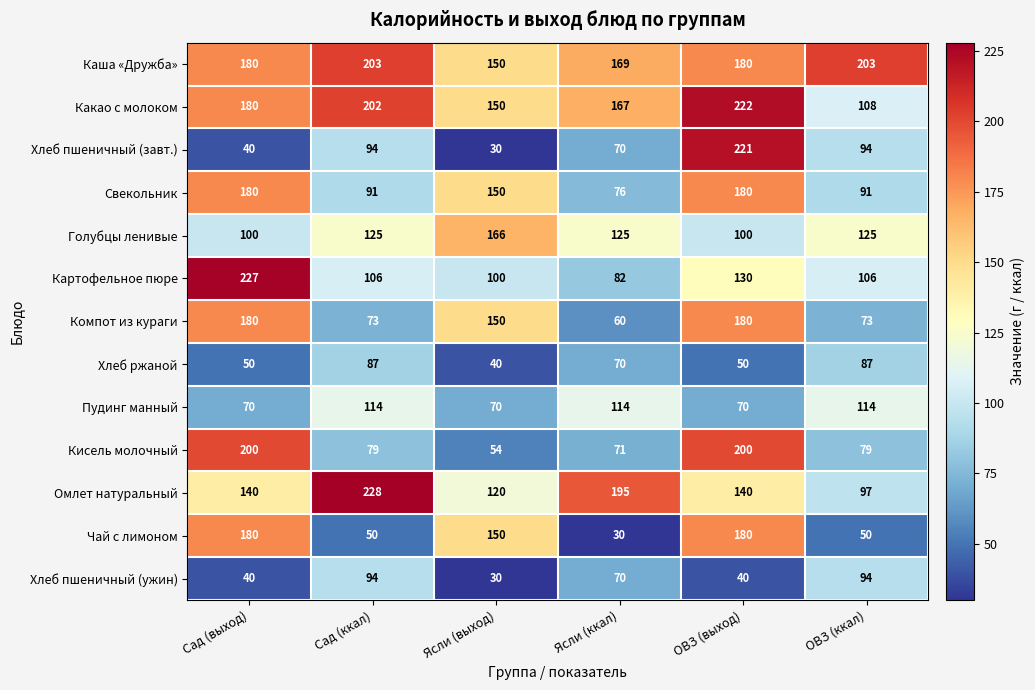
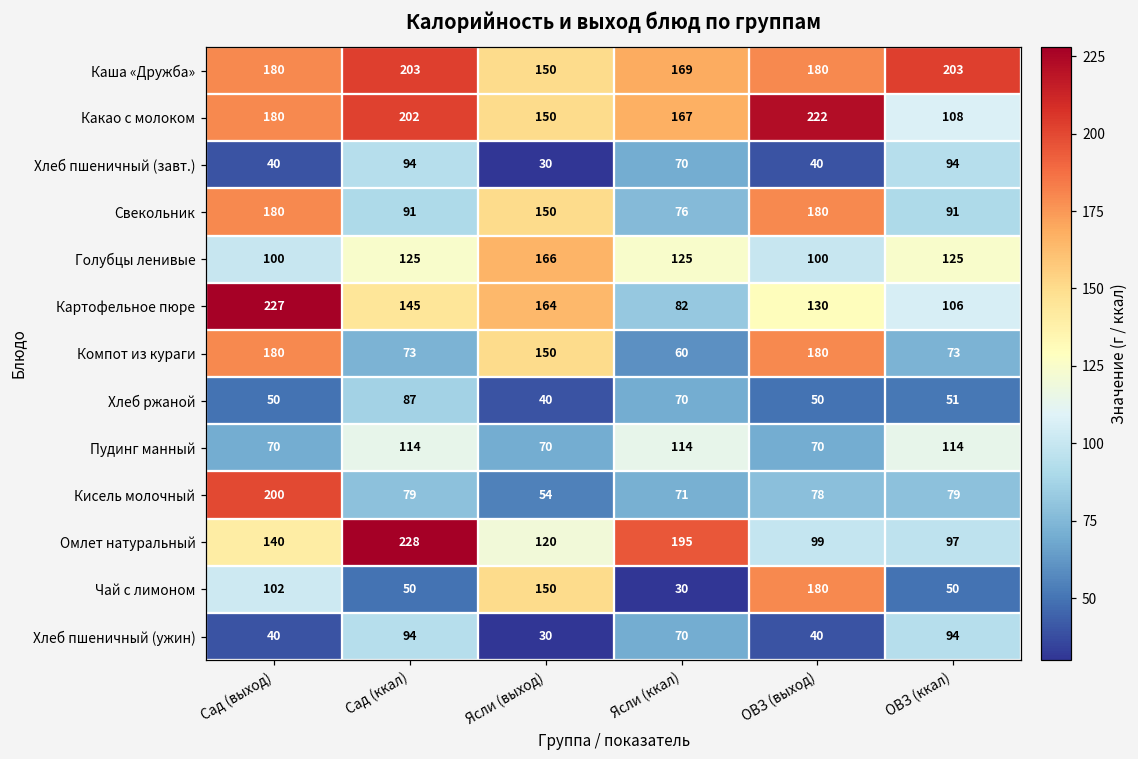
  {
    "Каша «Дружба»": {
      "Сад (выход)": 180,
      "Сад (ккал)": 203,
      "Ясли (выход)": 150,
      "Ясли (ккал)": 169,
      "ОВЗ (выход)": 180,
      "ОВЗ (ккал)": 203
    },
    "Какао с молоком": {
      "Сад (выход)": 180,
      "Сад (ккал)": 202,
      "Ясли (выход)": 150,
      "Ясли (ккал)": 167,
      "ОВЗ (выход)": 222,
      "ОВЗ (ккал)": 108
    },
    "Хлеб пшеничный (завт.)": {
      "Сад (выход)": 40,
      "Сад (ккал)": 94,
      "Ясли (выход)": 30,
      "Ясли (ккал)": 70,
-     "ОВЗ (выход)": 221,
+     "ОВЗ (выход)": 40,
      "ОВЗ (ккал)": 94
    },
    "Свекольник": {
      "Сад (выход)": 180,
      "Сад (ккал)": 91,
      "Ясли (выход)": 150,
      "Ясли (ккал)": 76,
      "ОВЗ (выход)": 180,
      "ОВЗ (ккал)": 91
    },
    "Голубцы ленивые": {
      "Сад (выход)": 100,
      "Сад (ккал)": 125,
      "Ясли (выход)": 166,
      "Ясли (ккал)": 125,
      "ОВЗ (выход)": 100,
      "ОВЗ (ккал)": 125
    },
    "Картофельное пюре": {
      "Сад (выход)": 227,
-     "Сад (ккал)": 106,
-     "Ясли (выход)": 100,
+     "Сад (ккал)": 145,
+     "Ясли (выход)": 164,
      "Ясли (ккал)": 82,
      "ОВЗ (выход)": 130,
      "ОВЗ (ккал)": 106
    },
    "Компот из кураги": {
      "Сад (выход)": 180,
      "Сад (ккал)": 73,
      "Ясли (выход)": 150,
      "Ясли (ккал)": 60,
      "ОВЗ (выход)": 180,
      "ОВЗ (ккал)": 73
    },
    "Хлеб ржаной": {
      "Сад (выход)": 50,
      "Сад (ккал)": 87,
      "Ясли (выход)": 40,
      "Ясли (ккал)": 70,
      "ОВЗ (выход)": 50,
-     "ОВЗ (ккал)": 87
+     "ОВЗ (ккал)": 51
    },
    "Пудинг манный": {
      "Сад (выход)": 70,
      "Сад (ккал)": 114,
      "Ясли (выход)": 70,
      "Ясли (ккал)": 114,
      "ОВЗ (выход)": 70,
      "ОВЗ (ккал)": 114
    },
    "Кисель молочный": {
      "Сад (выход)": 200,
      "Сад (ккал)": 79,
      "Ясли (выход)": 54,
      "Ясли (ккал)": 71,
-     "ОВЗ (выход)": 200,
+     "ОВЗ (выход)": 78,
      "ОВЗ (ккал)": 79
    },
    "Омлет натуральный": {
      "Сад (выход)": 140,
      "Сад (ккал)": 228,
      "Ясли (выход)": 120,
      "Ясли (ккал)": 195,
-     "ОВЗ (выход)": 140,
+     "ОВЗ (выход)": 99,
      "ОВЗ (ккал)": 97
    },
    "Чай с лимоном": {
-     "Сад (выход)": 180,
+     "Сад (выход)": 102,
      "Сад (ккал)": 50,
      "Ясли (выход)": 150,
      "Ясли (ккал)": 30,
      "ОВЗ (выход)": 180,
      "ОВЗ (ккал)": 50
    },
    "Хлеб пшеничный (ужин)": {
      "Сад (выход)": 40,
      "Сад (ккал)": 94,
      "Ясли (выход)": 30,
      "Ясли (ккал)": 70,
      "ОВЗ (выход)": 40,
      "ОВЗ (ккал)": 94
    }
  }
